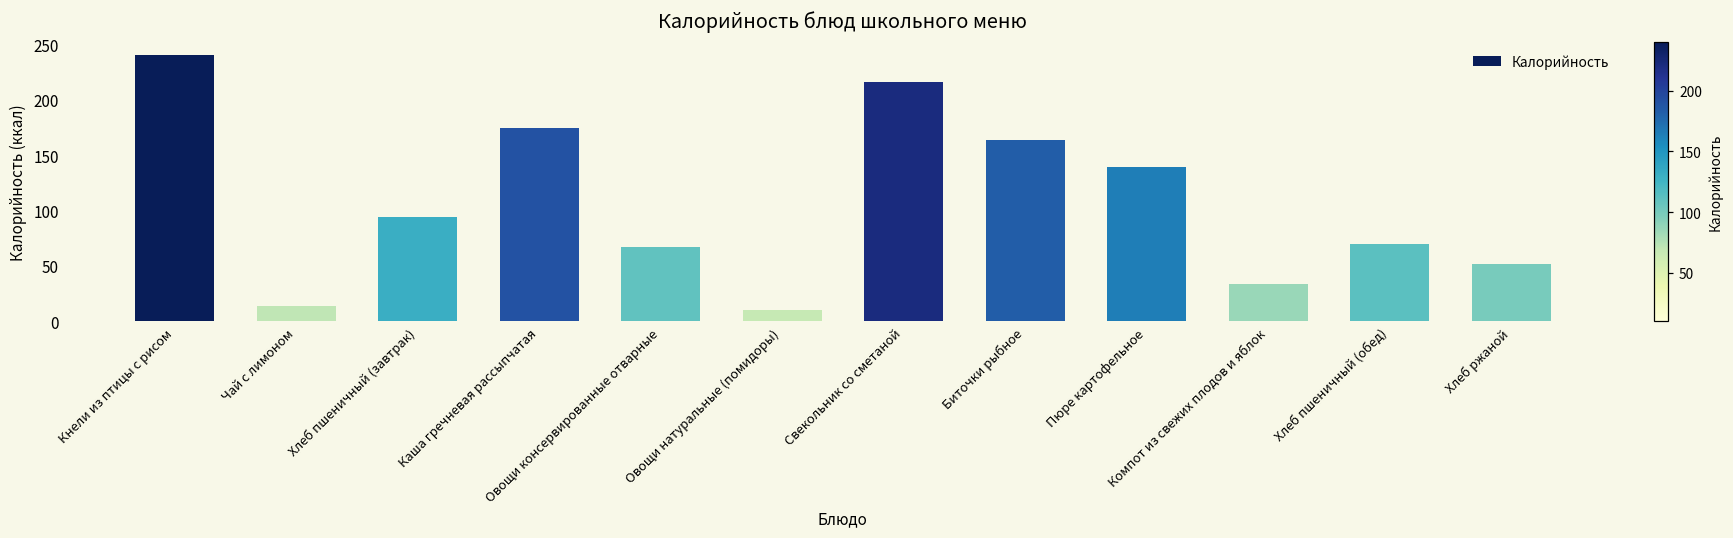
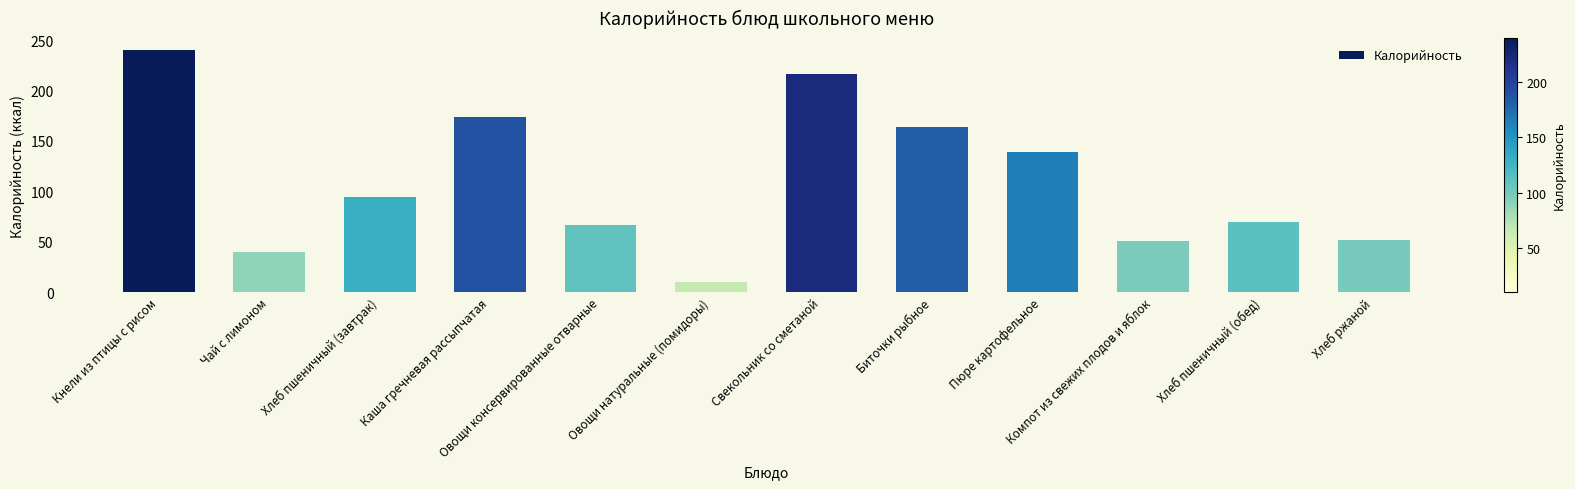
  {
    "Кнели из птицы с рисом": 240,
-   "Чай с лимоном": 14,
+   "Чай с лимоном": 40,
    "Хлеб пшеничный (завтрак)": 94,
    "Каша гречневая рассыпчатая": 174,
    "Овощи консервированные отварные": 67,
    "Овощи натуральные (помидоры)": 10,
    "Свекольник со сметаной": 216,
    "Биточки рыбное": 164,
    "Пюре картофельное": 139,
-   "Компот из свежих плодов и яблок": 34,
+   "Компот из свежих плодов и яблок": 51,
    "Хлеб пшеничный (обед)": 70,
    "Хлеб ржаной": 52
  }
